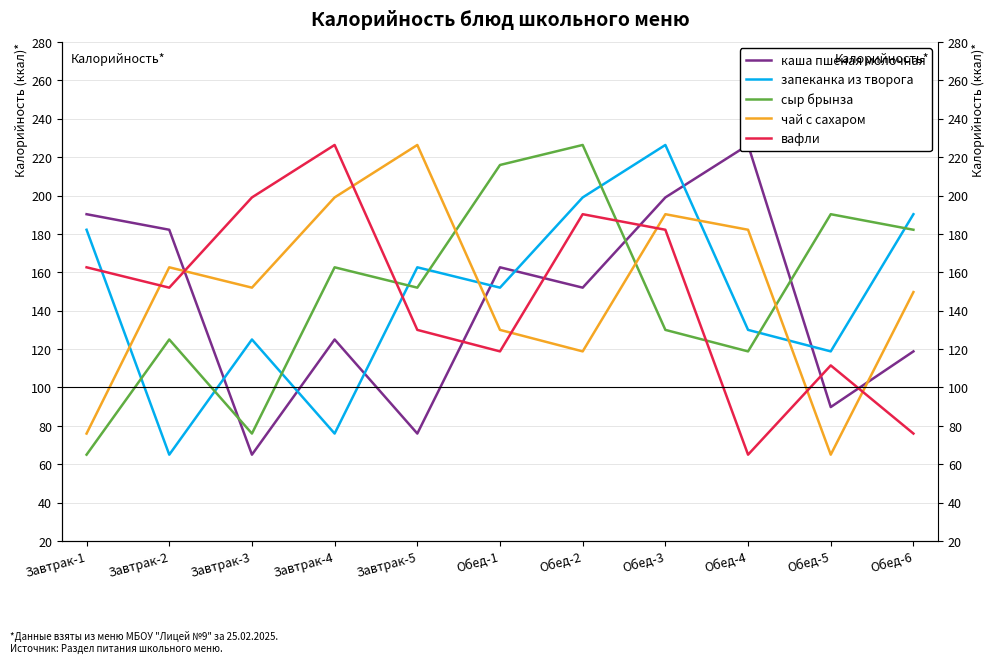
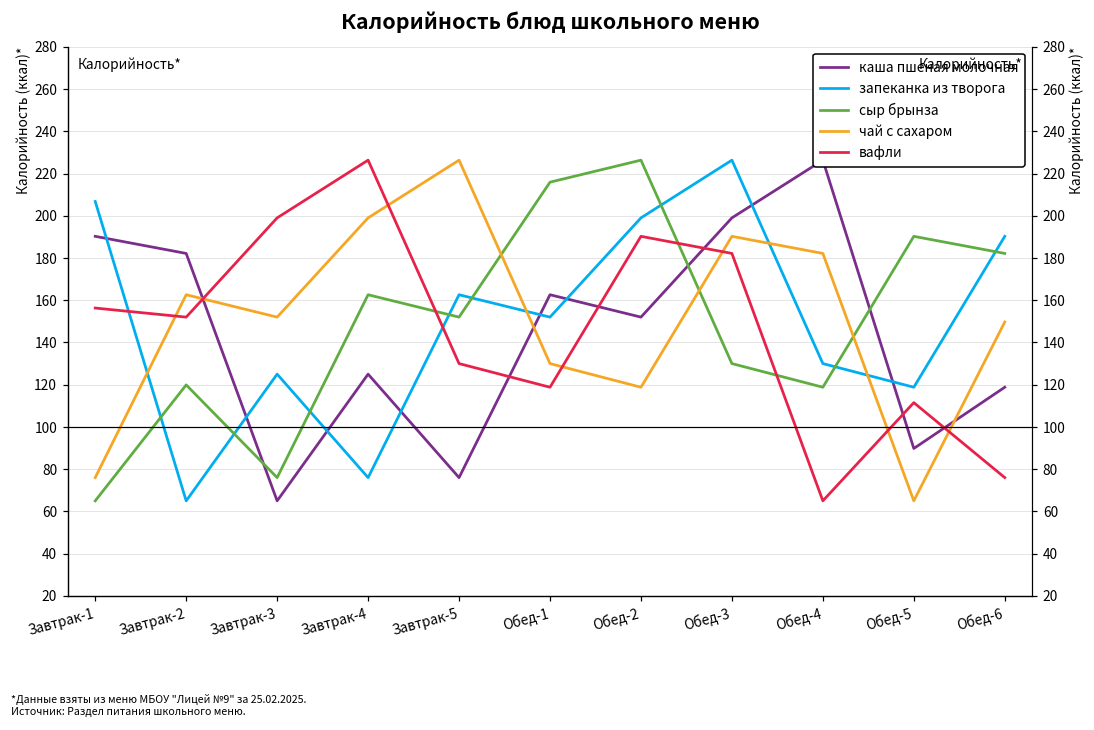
  {
    "каша пшеная молочная": {
      "Завтрак-1": 190,
      "Завтрак-2": 182,
      "Завтрак-3": 65,
      "Завтрак-4": 125,
      "Завтрак-5": 76,
      "Обед-1": 163,
      "Обед-2": 152,
      "Обед-3": 199,
      "Обед-5": 90,
      "Обед-6": 119
    },
    "запеканка из творога": {
-     "Завтрак-1": 182,
+     "Завтрак-1": 207,
      "Завтрак-2": 65,
      "Завтрак-3": 125,
      "Завтрак-4": 76,
      "Завтрак-5": 163,
      "Обед-1": 152,
      "Обед-2": 199,
      "Обед-3": 226,
      "Обед-4": 130,
      "Обед-5": 119,
      "Обед-6": 190
    },
    "сыр брынза": {
      "Завтрак-1": 65,
-     "Завтрак-2": 125,
+     "Завтрак-2": 120,
      "Завтрак-3": 76,
      "Завтрак-4": 163,
      "Завтрак-5": 152,
      "Обед-1": 216,
      "Обед-2": 226,
      "Обед-3": 130,
      "Обед-4": 119,
      "Обед-5": 190,
      "Обед-6": 182
    },
    "чай с сахаром": {
      "Завтрак-1": 76,
      "Завтрак-2": 163,
      "Завтрак-3": 152,
      "Завтрак-4": 199,
      "Завтрак-5": 226,
      "Обед-1": 130,
      "Обед-2": 119,
      "Обед-3": 190,
      "Обед-4": 182,
      "Обед-5": 65,
      "Обед-6": 150
    },
    "вафли": {
-     "Завтрак-1": 163,
+     "Завтрак-1": 156,
      "Завтрак-2": 152,
      "Завтрак-3": 199,
      "Завтрак-4": 226,
      "Завтрак-5": 130,
      "Обед-1": 119,
      "Обед-2": 190,
      "Обед-3": 182,
      "Обед-4": 65,
      "Обед-5": 112,
      "Обед-6": 76
    }
  }
